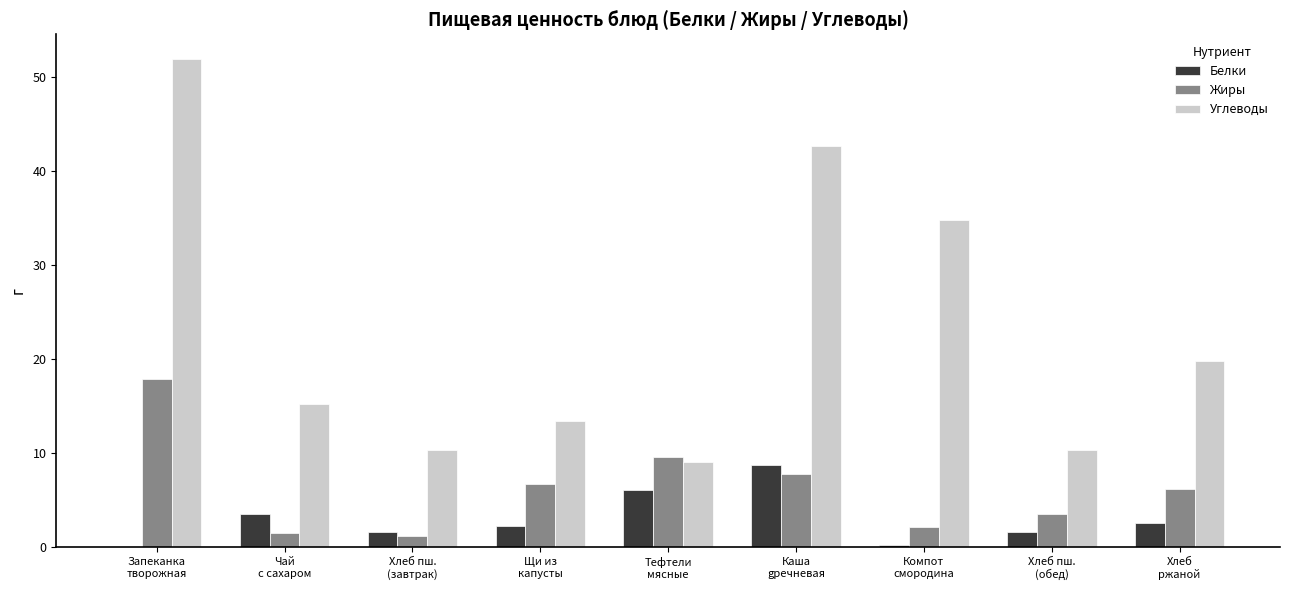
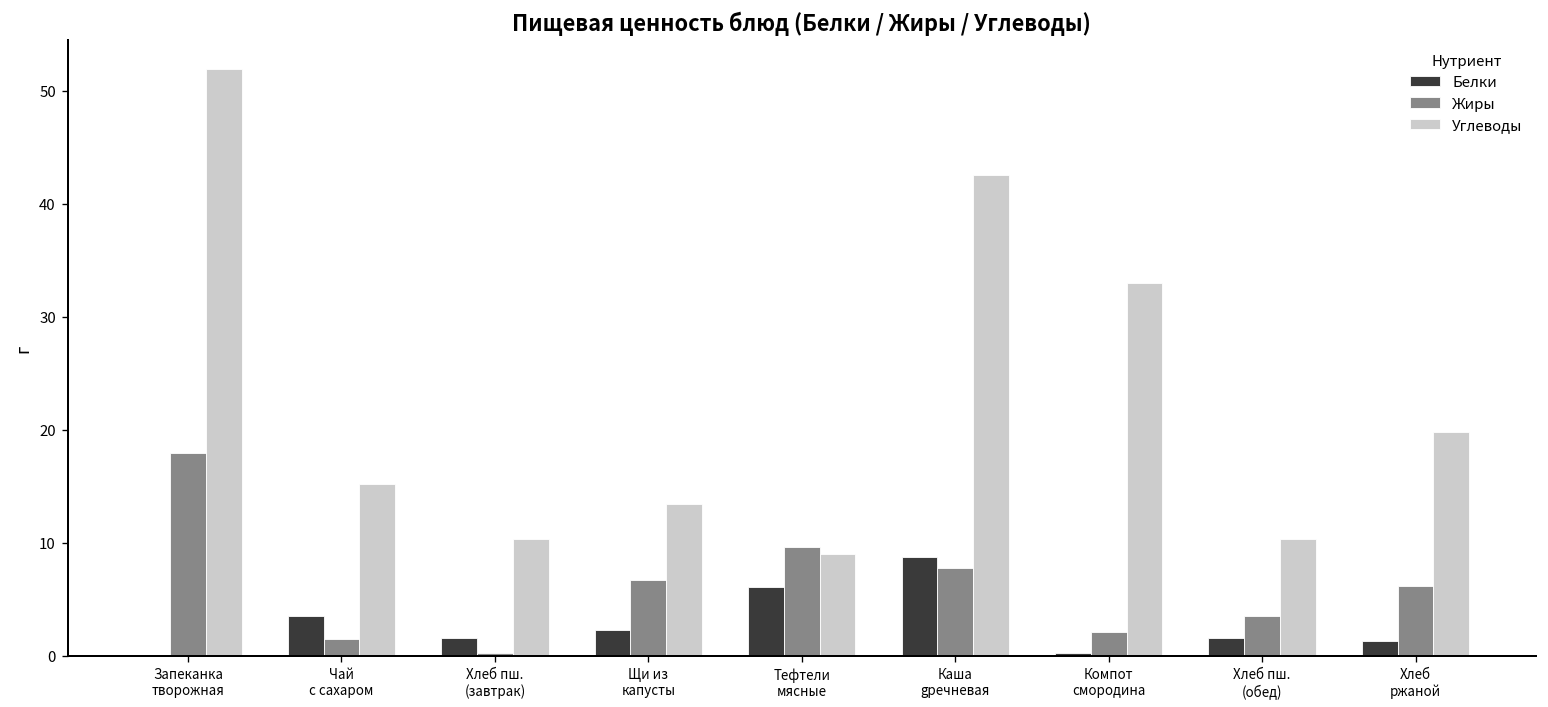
  {
    "Белки": {
      "Чай с сахаром": 4,
      "Хлеб пш. (завтрак)": 2,
      "Щи из капусты": 2,
      "Тефтели мясные": 6,
      "Каша gречневая": 9,
      "Хлеб пш. (обед)": 2,
-     "Хлеб ржаной": 3
+     "Хлеб ржаной": 1
    },
    "Жиры": {
      "Запеканка творожная": 18,
      "Чай с сахаром": 2,
-     "Хлеб пш. (завтрак)": 1,
+     "Хлеб пш. (завтрак)": 0,
      "Щи из капусты": 7,
      "Тефтели мясные": 10,
      "Каша gречневая": 8,
      "Компот смородина": 2,
      "Хлеб пш. (обед)": 4,
      "Хлеб ржаной": 6
    },
    "Углеводы": {
      "Запеканка творожная": 52,
      "Чай с сахаром": 15,
      "Хлеб пш. (завтрак)": 10,
      "Щи из капусты": 13,
      "Тефтели мясные": 9,
      "Каша gречневая": 43,
-     "Компот смородина": 35,
+     "Компот смородина": 33,
      "Хлеб пш. (обед)": 10,
      "Хлеб ржаной": 20
    }
  }
